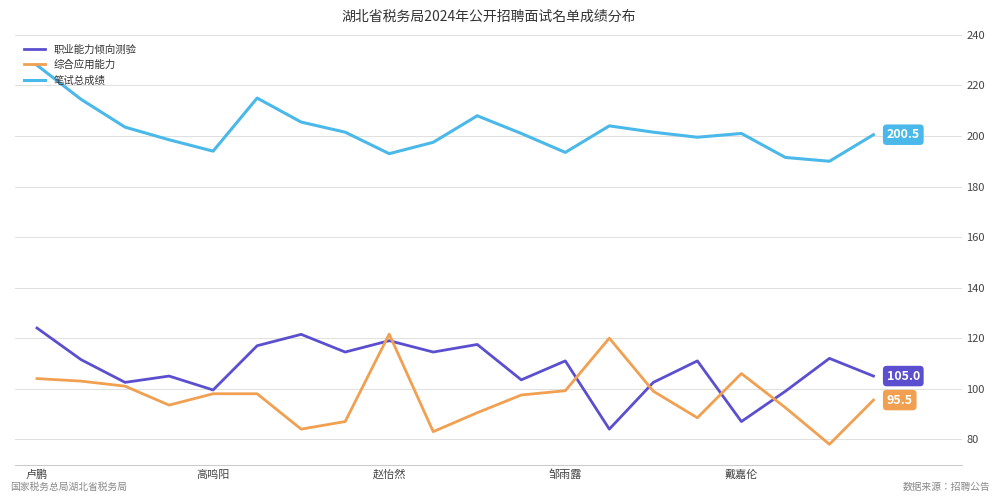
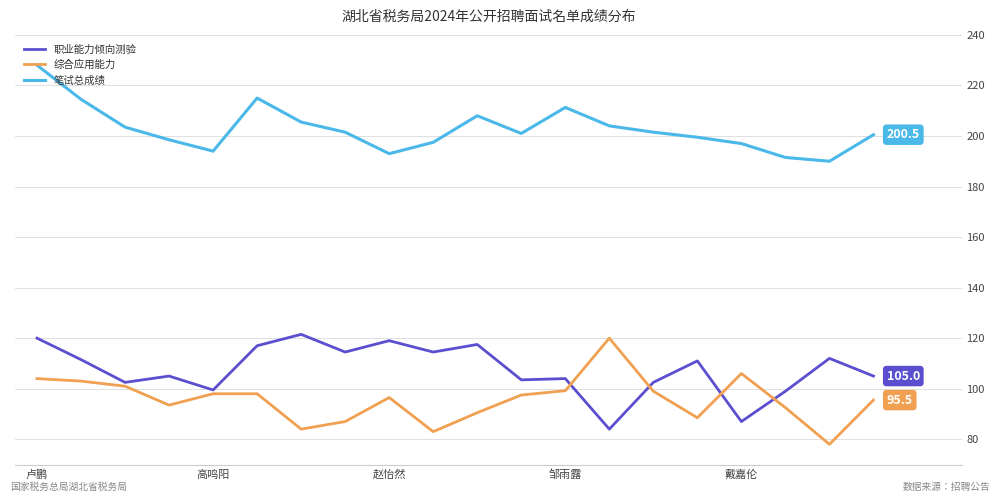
  {
    "职业能力倾向测验": {
-     "卢鹏": 124,
+     "卢鹏": 120,
      "高鸣阳": 100,
      "赵怡然": 119,
-     "邹雨露": 111,
+     "邹雨露": 104,
      "戴嘉伦": 87
    },
    "综合应用能力": {
      "卢鹏": 104,
      "高鸣阳": 98,
-     "赵怡然": 122,
+     "赵怡然": 97,
      "邹雨露": 99,
      "戴嘉伦": 106
    },
    "笔试总成绩": {
      "卢鹏": 228,
      "高鸣阳": 194,
      "赵怡然": 193,
-     "邹雨露": 194,
-     "戴嘉伦": 201
+     "邹雨露": 211,
+     "戴嘉伦": 197
    }
  }
